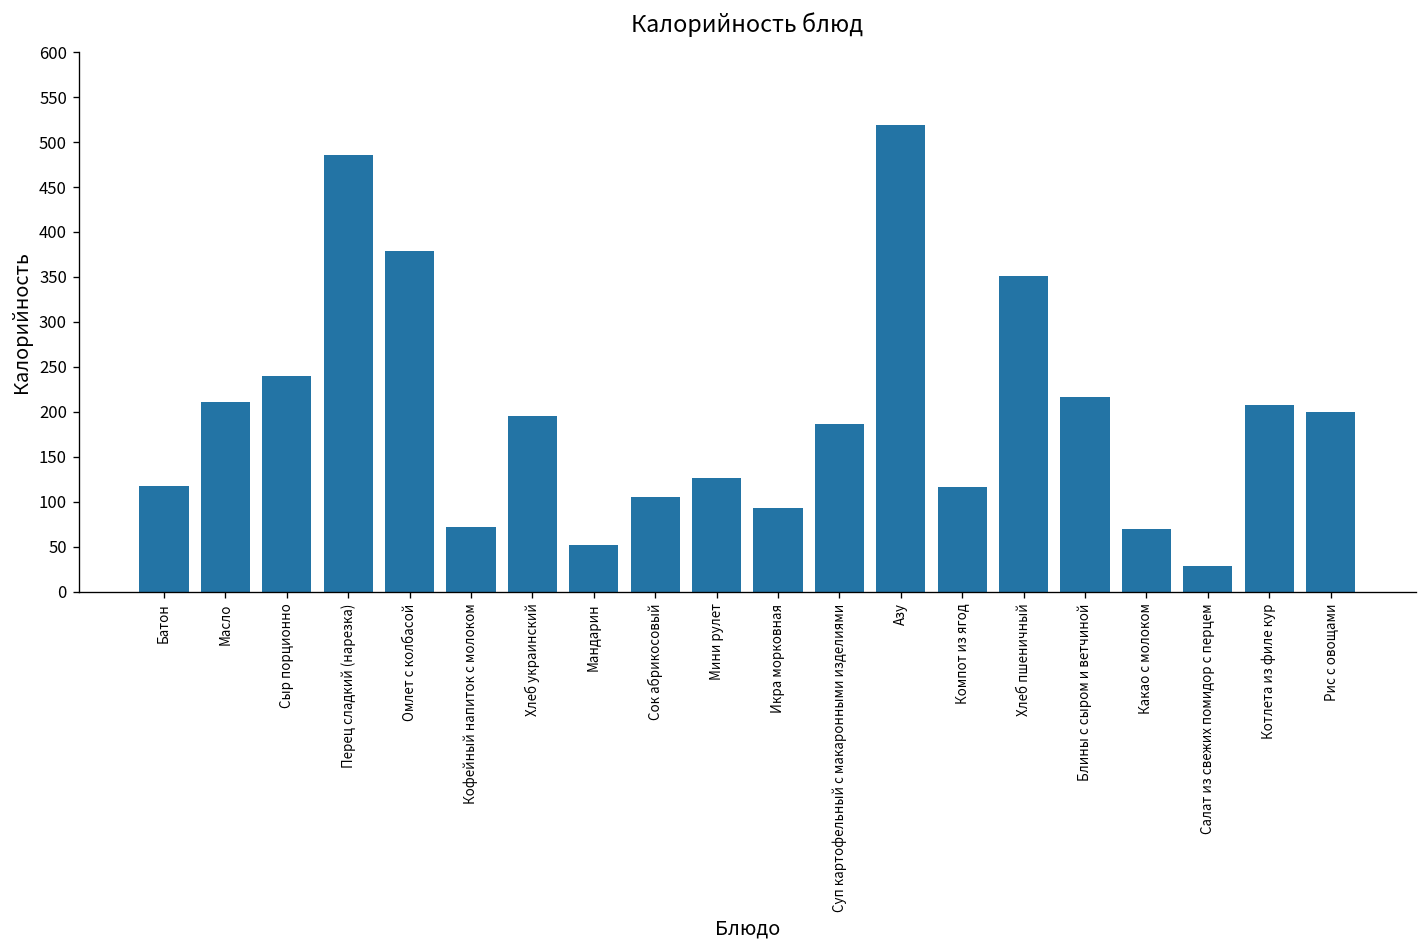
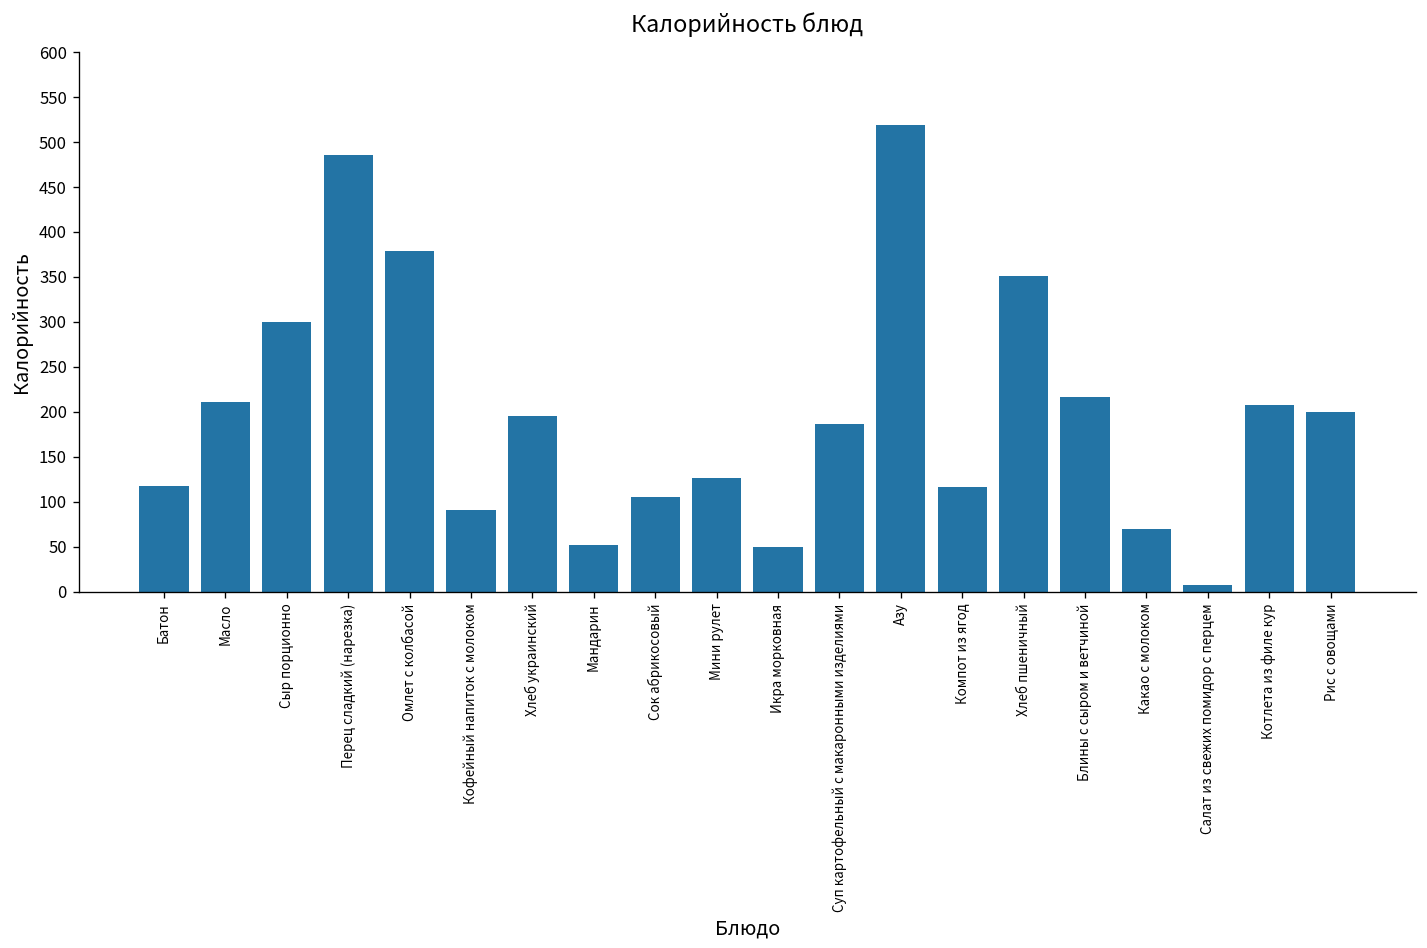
  {
    "Батон": 120,
    "Масло": 210,
-   "Сыр порционно": 240,
+   "Сыр порционно": 300,
    "Перец сладкий (нарезка)": 490,
    "Омлет с колбасой": 380,
-   "Кофейный напиток с молоком": 70,
+   "Кофейный напиток с молоком": 90,
    "Хлеб украинский": 200,
    "Мандарин": 50,
    "Сок абрикосовый": 110,
    "Мини рулет": 130,
-   "Икра морковная": 90,
+   "Икра морковная": 50,
    "Суп картофельный с макаронными изделиями": 190,
    "Азу": 520,
    "Компот из ягод": 120,
    "Хлеб пшеничный": 350,
    "Блины с сыром и ветчиной": 220,
    "Какао с молоком": 70,
-   "Салат из свежих помидор с перцем": 30,
+   "Салат из свежих помидор с перцем": 10,
    "Котлета из филе кур": 210,
    "Рис с овощами": 200
  }
